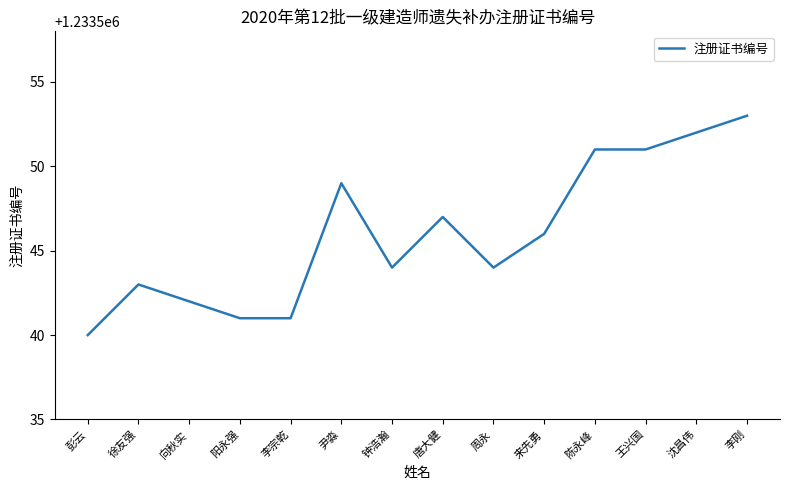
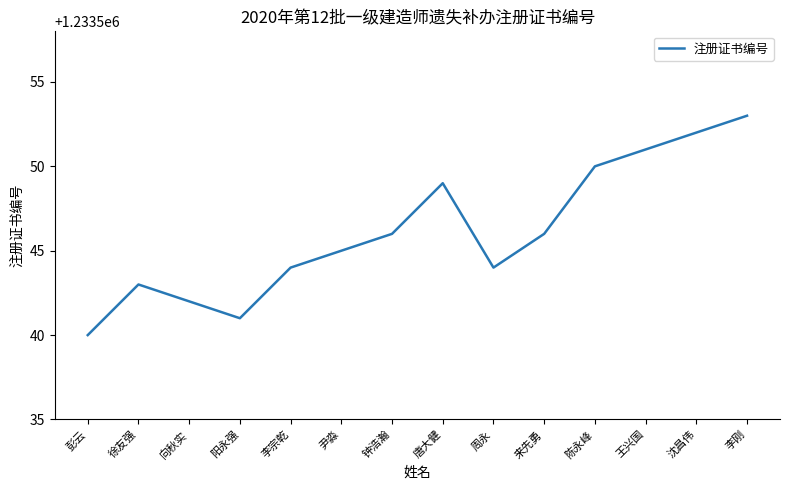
  {
    "彭云": 1233540,
    "徐友强": 1233543,
    "向秋实": 1233542,
    "阳永强": 1233541,
-   "李宗乾": 1233541,
-   "尹淼": 1233549,
-   "钟浩瀚": 1233544,
-   "唐大健": 1233547,
+   "李宗乾": 1233544,
+   "尹淼": 1233545,
+   "钟浩瀚": 1233546,
+   "唐大健": 1233549,
    "周永": 1233544,
    "来先勇": 1233546,
-   "陈永峰": 1233551,
+   "陈永峰": 1233550,
    "王兴国": 1233551,
    "沈昌伟": 1233552,
    "李刚": 1233553
  }
